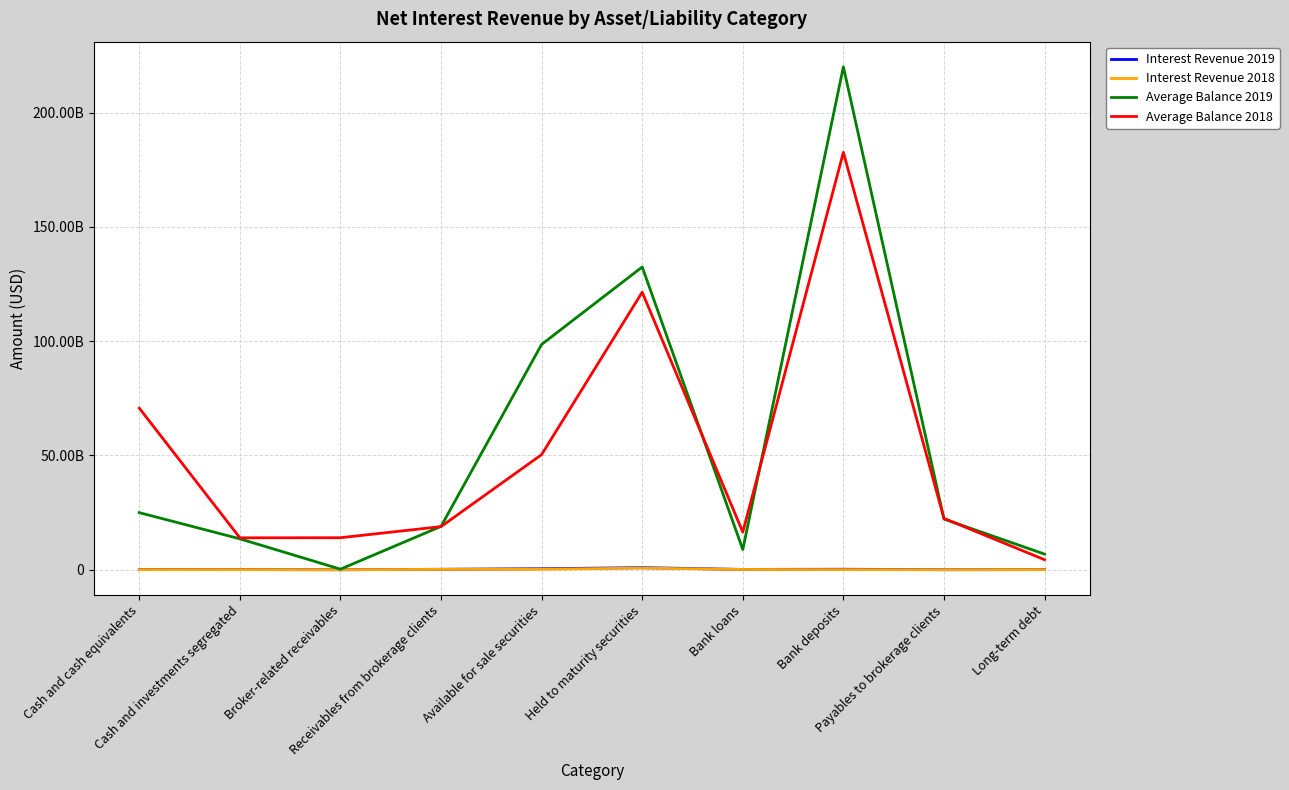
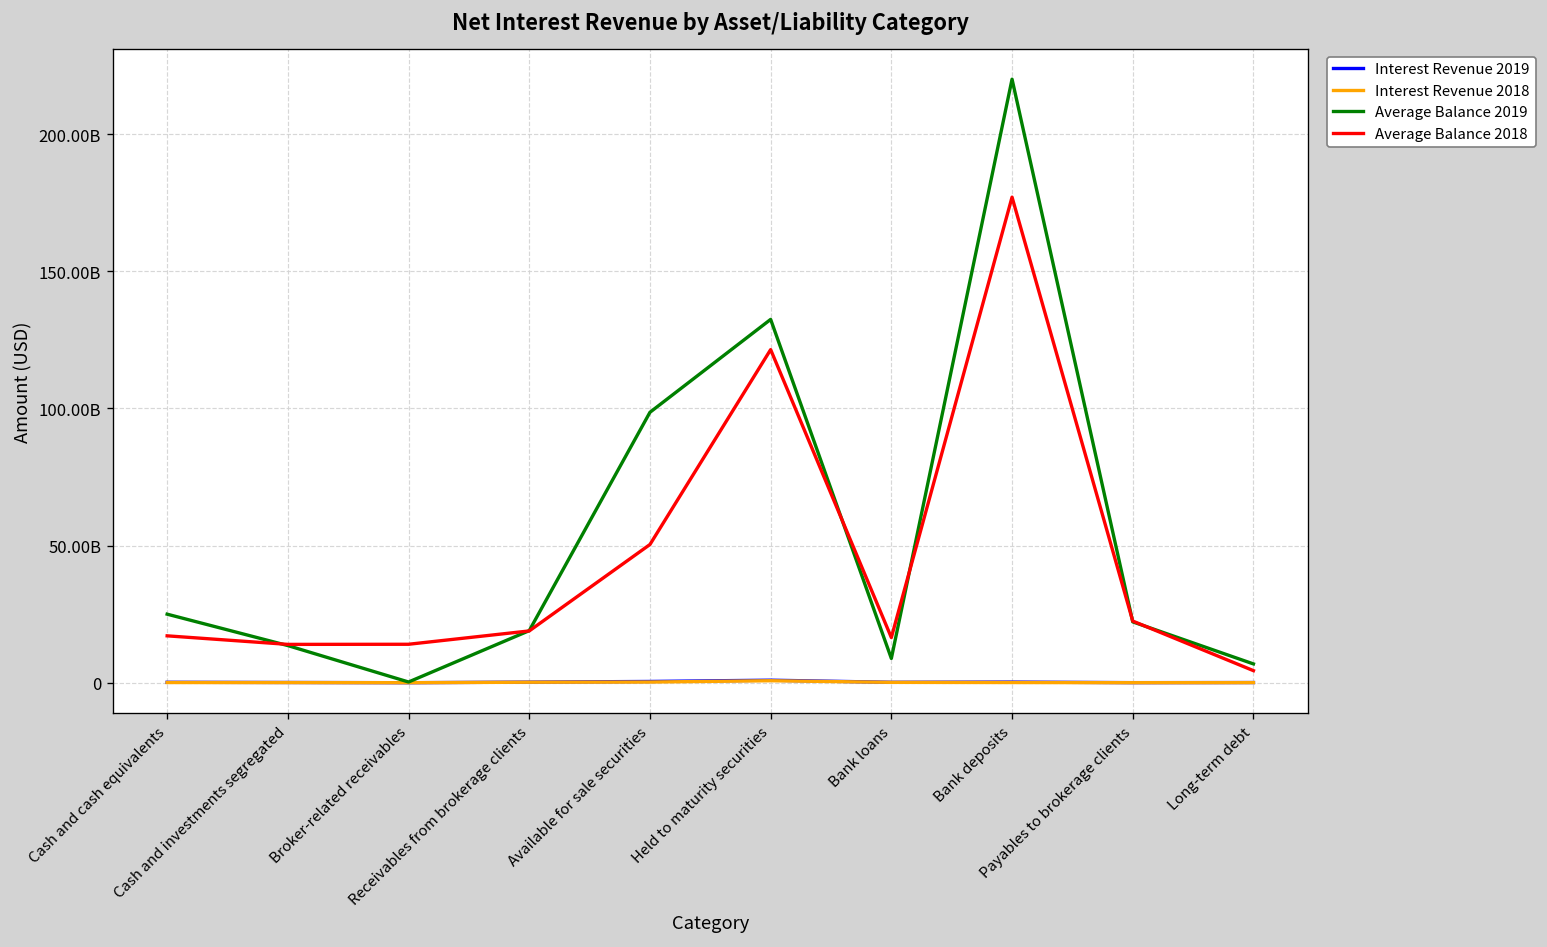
  {
    "Average Balance 2019": {
      "Cash and cash equivalents": 25000000000,
      "Available for sale securities": 99000000000,
      "Held to maturity securities": 132000000000,
      "Bank loans": 9000000000,
      "Bank deposits": 220000000000,
      "Long-term debt": 7000000000
    },
    "Average Balance 2018": {
-     "Cash and cash equivalents": 71000000000,
+     "Cash and cash equivalents": 17000000000,
      "Broker-related receivables": 14000000000,
      "Available for sale securities": 50000000000,
      "Held to maturity securities": 121000000000,
      "Bank loans": 16000000000,
-     "Bank deposits": 183000000000,
+     "Bank deposits": 177000000000,
      "Long-term debt": 4000000000
    }
  }
